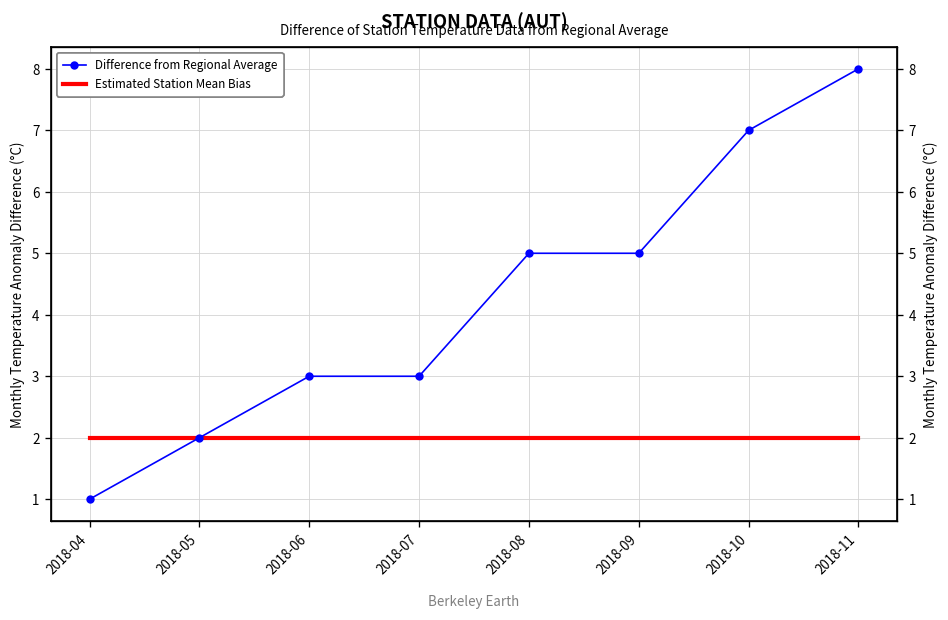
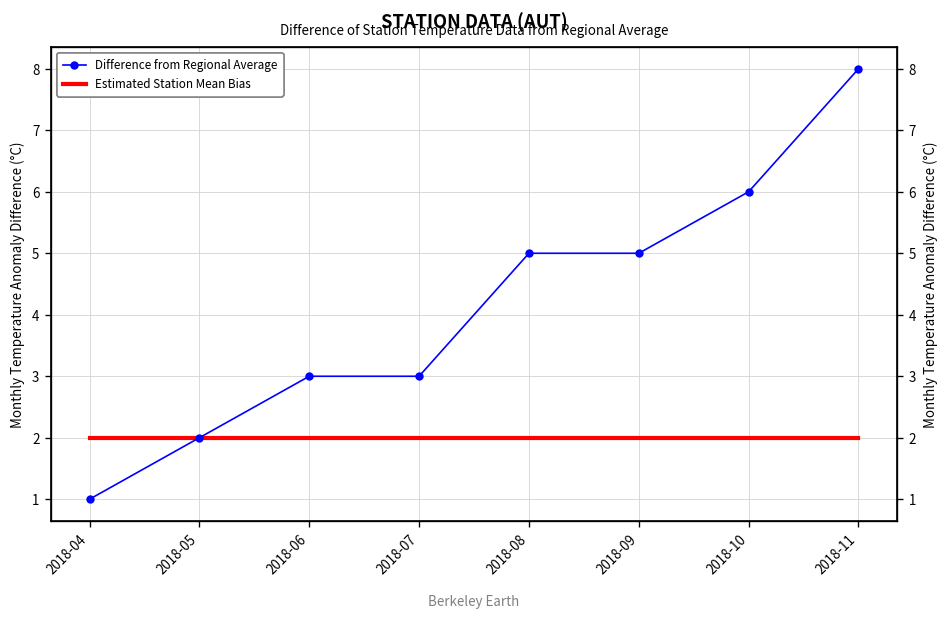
  {
    "Difference from Regional Average": {
      "2018-04": 1,
      "2018-06": 3,
      "2018-07": 3,
      "2018-08": 5,
      "2018-09": 5,
-     "2018-10": 7,
+     "2018-10": 6,
      "2018-11": 8
    },
    "Estimated Station Mean Bias": {
      "2018-04": 2,
      "2018-06": 2,
      "2018-07": 2,
      "2018-08": 2,
      "2018-09": 2,
      "2018-10": 2,
      "2018-11": 2
    }
  }
